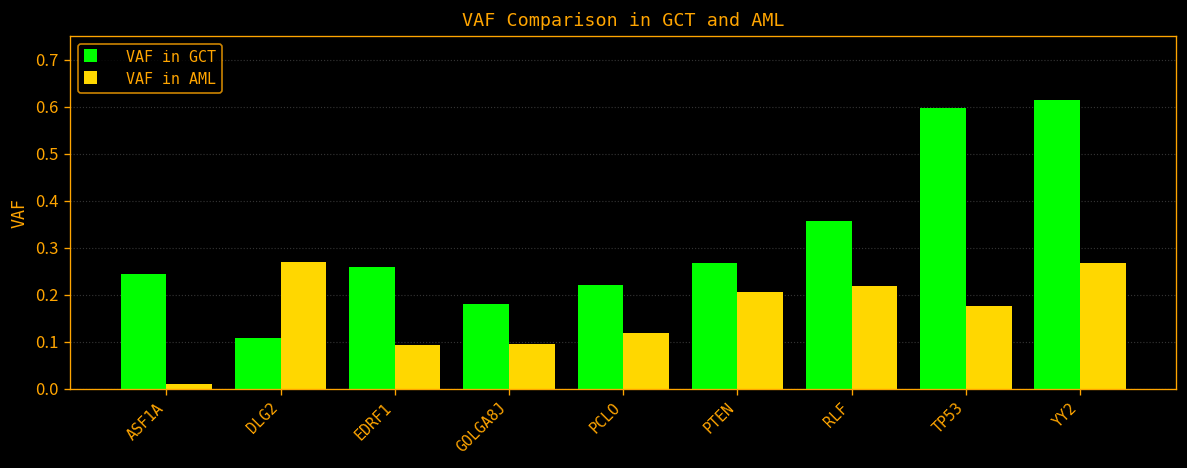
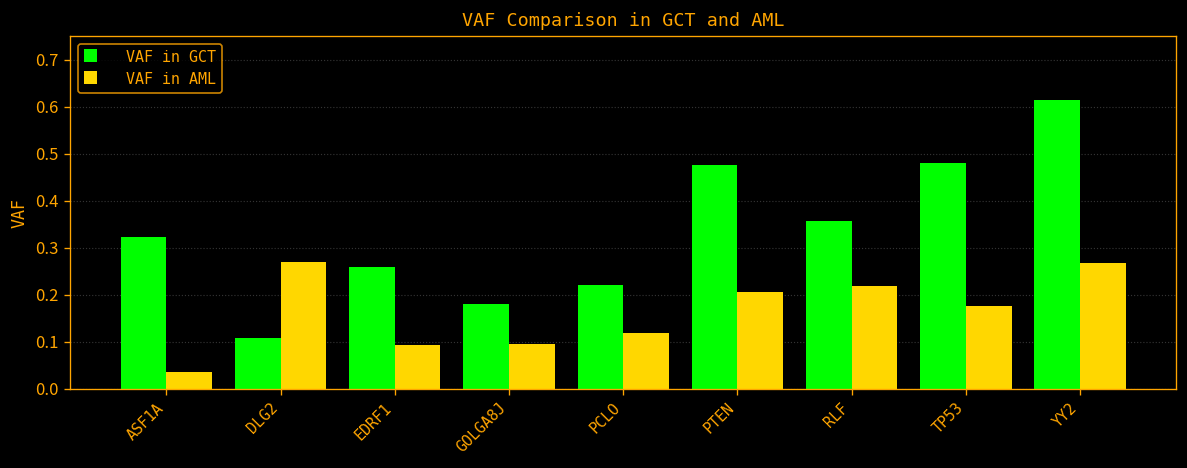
  {
    "VAF in GCT": {
-     "ASF1A": 0.25,
+     "ASF1A": 0.32,
      "DLG2": 0.11,
      "EDRF1": 0.26,
      "GOLGA8J": 0.18,
      "PCLO": 0.22,
-     "PTEN": 0.27,
+     "PTEN": 0.48,
      "RLF": 0.36,
-     "TP53": 0.60,
+     "TP53": 0.48,
      "YY2": 0.61
    },
    "VAF in AML": {
-     "ASF1A": 0.01,
+     "ASF1A": 0.04,
      "DLG2": 0.27,
      "EDRF1": 0.09,
      "GOLGA8J": 0.10,
      "PCLO": 0.12,
      "PTEN": 0.21,
      "RLF": 0.22,
      "TP53": 0.18,
      "YY2": 0.27
    }
  }
